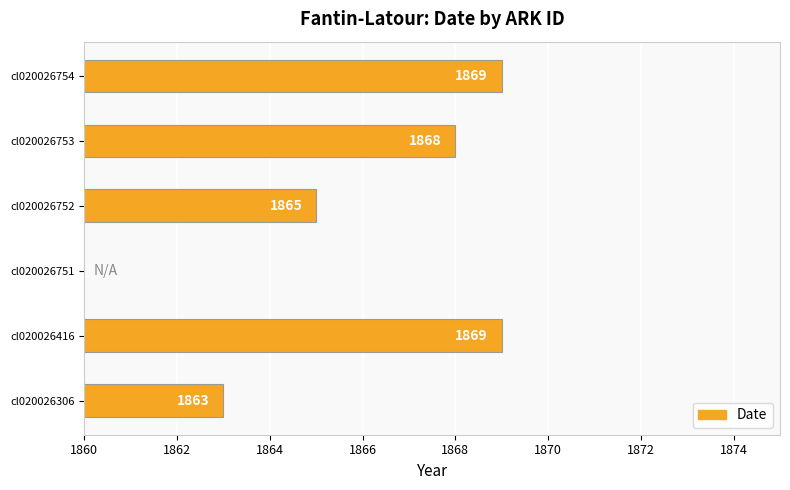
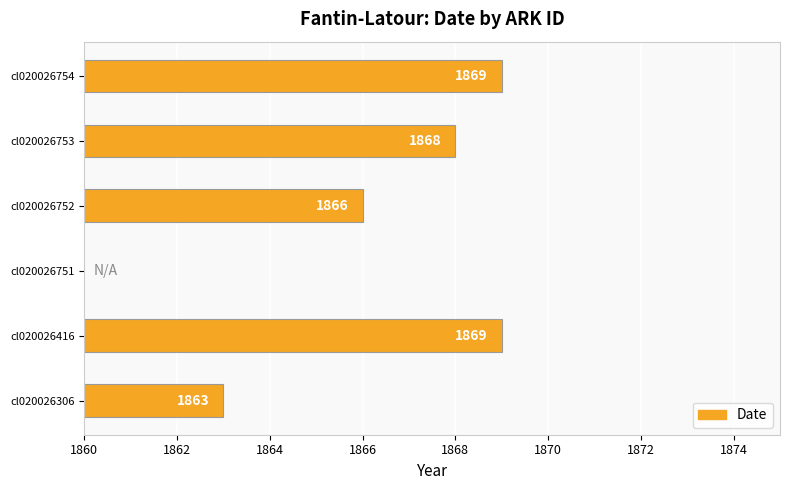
  {
    "cl020026754": 1869,
    "cl020026753": 1868,
-   "cl020026752": 1865,
+   "cl020026752": 1866,
    "cl020026416": 1869,
    "cl020026306": 1863
  }
